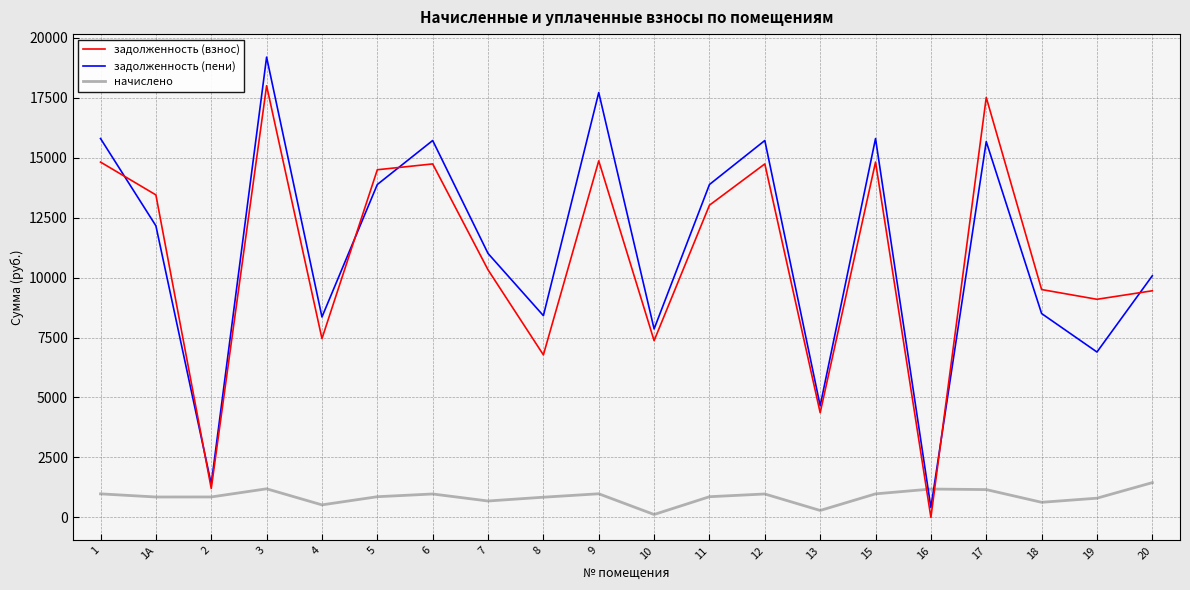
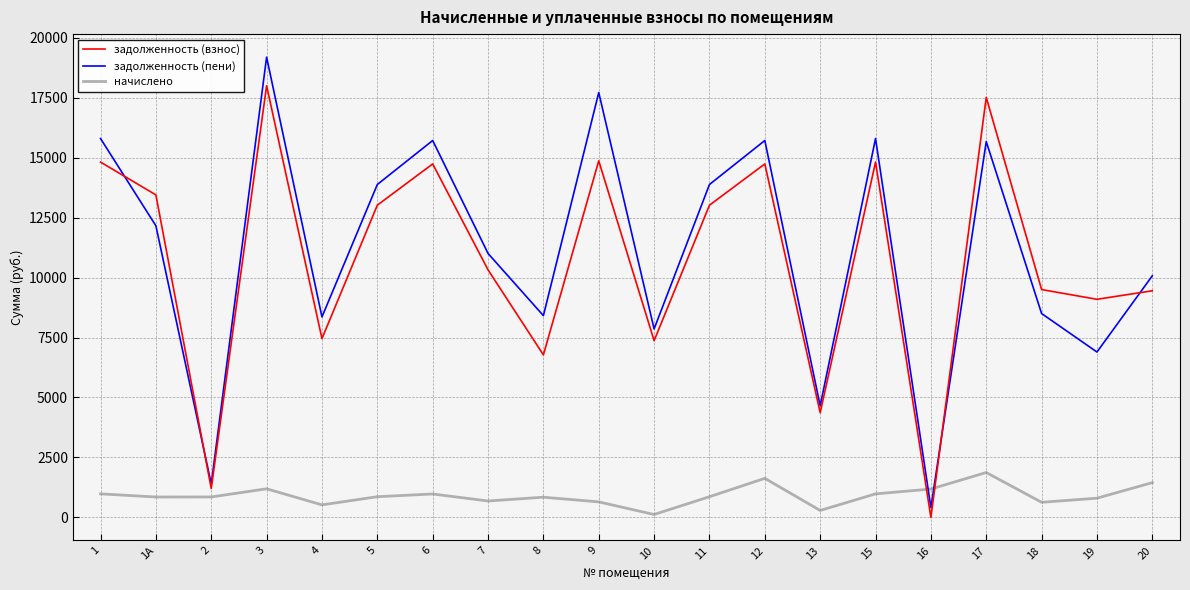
  {
    "задолженность (взнос)": {
      "1": 14800,
      "1А": 13400,
      "2": 1200,
      "3": 18000,
      "4": 7500,
-     "5": 14500,
+     "5": 13000,
      "6": 14700,
      "7": 10300,
      "8": 6800,
      "9": 14900,
      "10": 7400,
      "11": 13000,
      "12": 14700,
      "13": 4400,
      "15": 14800,
      "16": 0,
      "17": 17500,
      "18": 9500,
      "19": 9100,
      "20": 9500
    },
    "задолженность (пени)": {
      "1": 15800,
      "1А": 12200,
      "2": 1400,
      "3": 19200,
      "4": 8400,
      "5": 13900,
      "6": 15700,
      "7": 11000,
      "8": 8400,
      "9": 17700,
      "10": 7900,
      "11": 13900,
      "12": 15700,
      "13": 4700,
      "15": 15800,
      "16": 400,
      "17": 15700,
      "18": 8500,
      "19": 6900,
      "20": 10100
    },
    "начислено": {
      "1": 1000,
      "1А": 900,
      "2": 900,
      "3": 1200,
      "4": 500,
      "5": 900,
      "6": 1000,
      "7": 700,
      "8": 800,
-     "9": 1000,
+     "9": 600,
      "10": 100,
      "11": 900,
-     "12": 1000,
+     "12": 1600,
      "13": 300,
      "15": 1000,
      "16": 1200,
-     "17": 1200,
+     "17": 1900,
      "18": 600,
      "19": 800,
      "20": 1500
    }
  }
